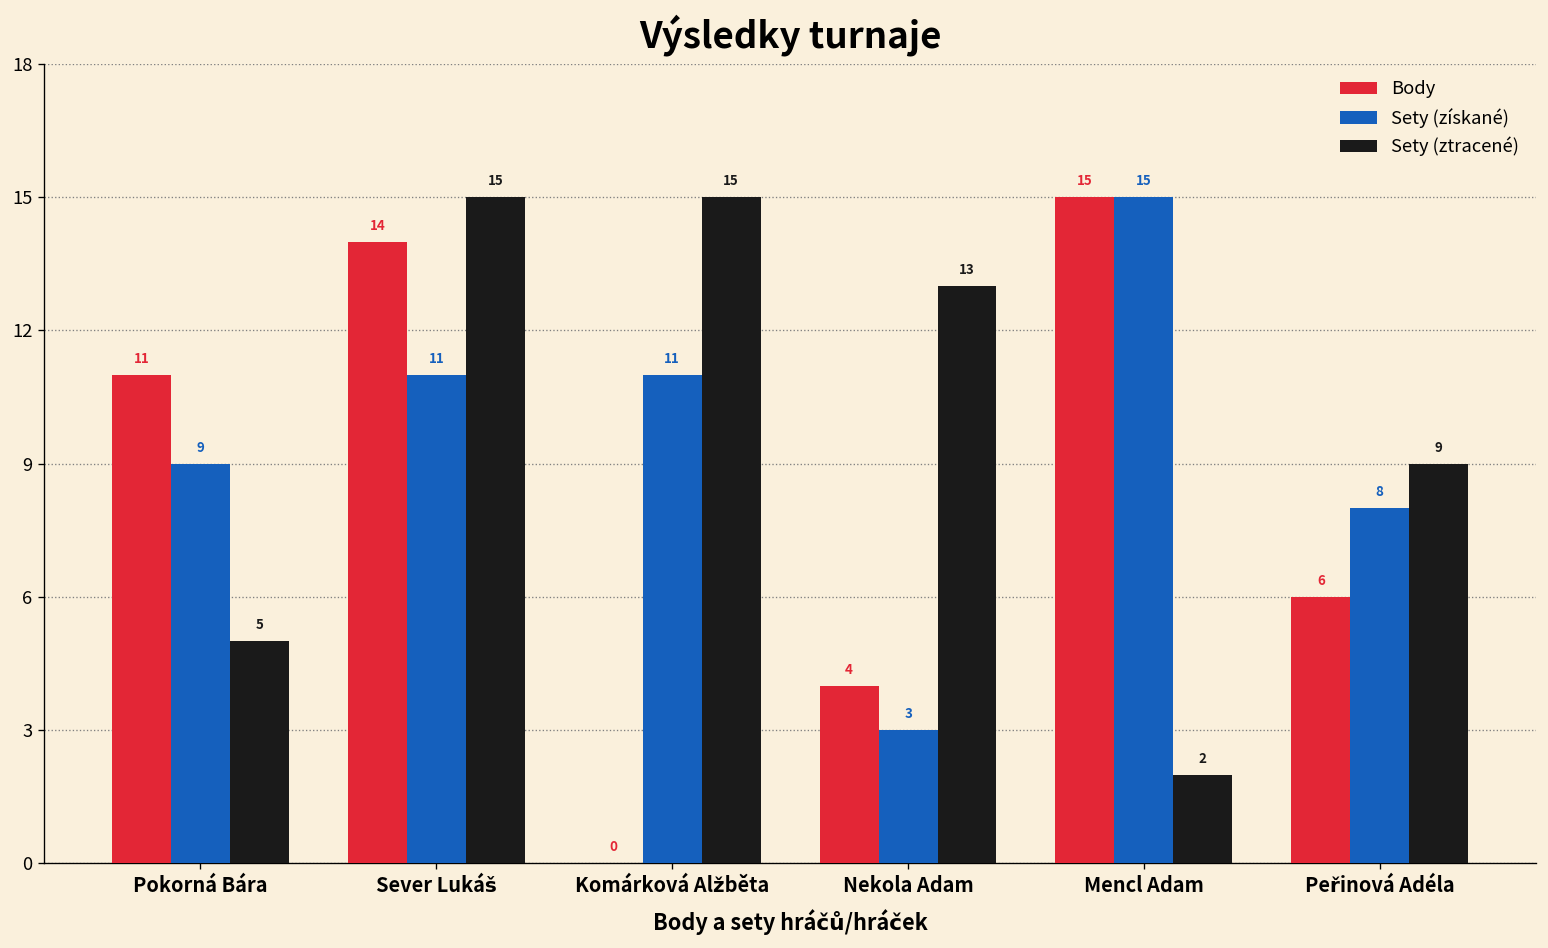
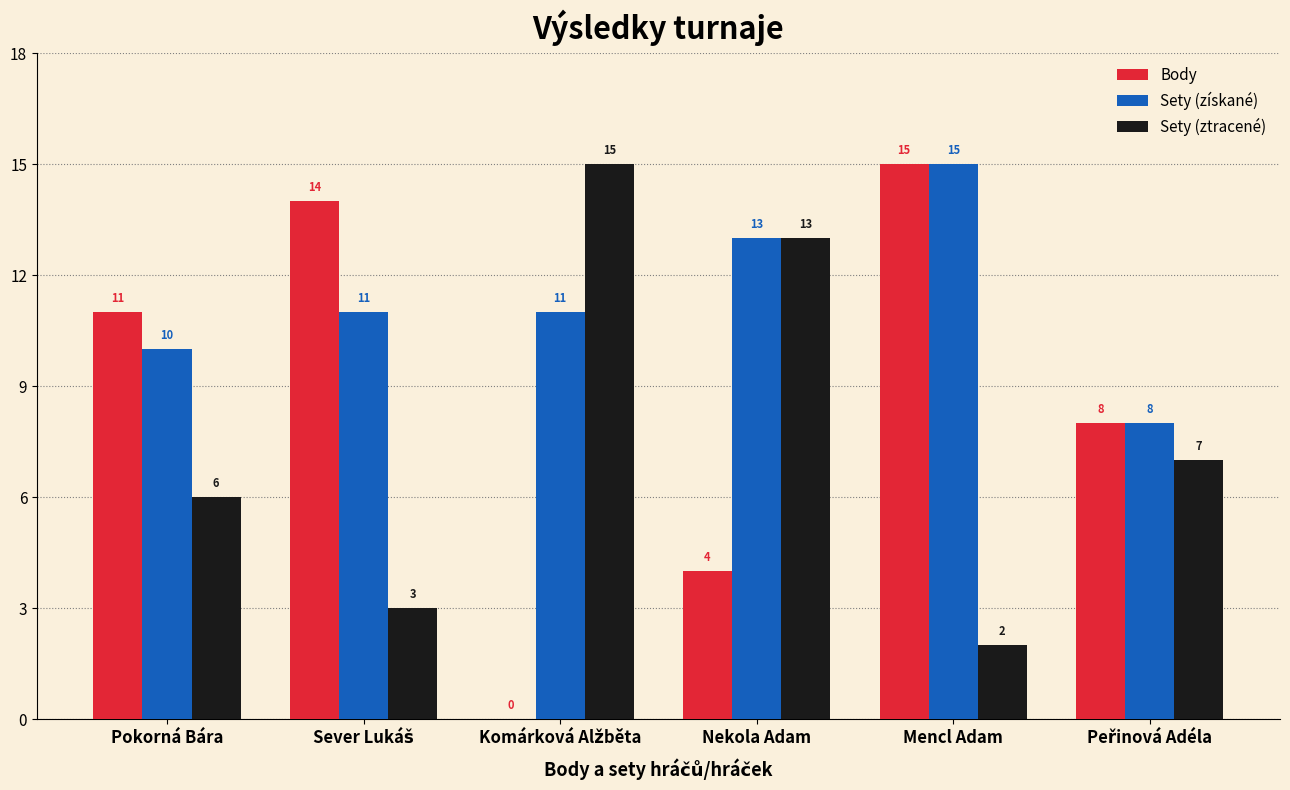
  {
    "Body": {
      "Pokorná Bára": 11,
      "Sever Lukáš": 14,
      "Komárková Alžběta": 0,
      "Nekola Adam": 4,
      "Mencl Adam": 15,
-     "Peřinová Adéla": 6
+     "Peřinová Adéla": 8
    },
    "Sety (získané)": {
-     "Pokorná Bára": 9,
+     "Pokorná Bára": 10,
      "Sever Lukáš": 11,
      "Komárková Alžběta": 11,
-     "Nekola Adam": 3,
+     "Nekola Adam": 13,
      "Mencl Adam": 15,
      "Peřinová Adéla": 8
    },
    "Sety (ztracené)": {
-     "Pokorná Bára": 5,
-     "Sever Lukáš": 15,
+     "Pokorná Bára": 6,
+     "Sever Lukáš": 3,
      "Komárková Alžběta": 15,
      "Nekola Adam": 13,
      "Mencl Adam": 2,
-     "Peřinová Adéla": 9
+     "Peřinová Adéla": 7
    }
  }
